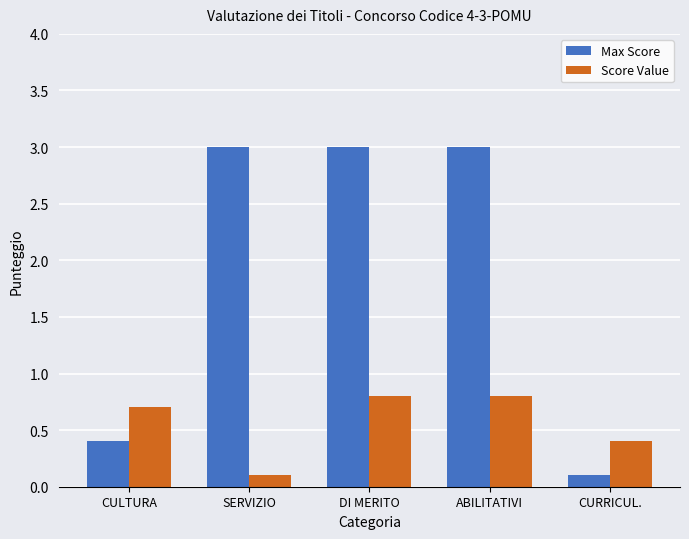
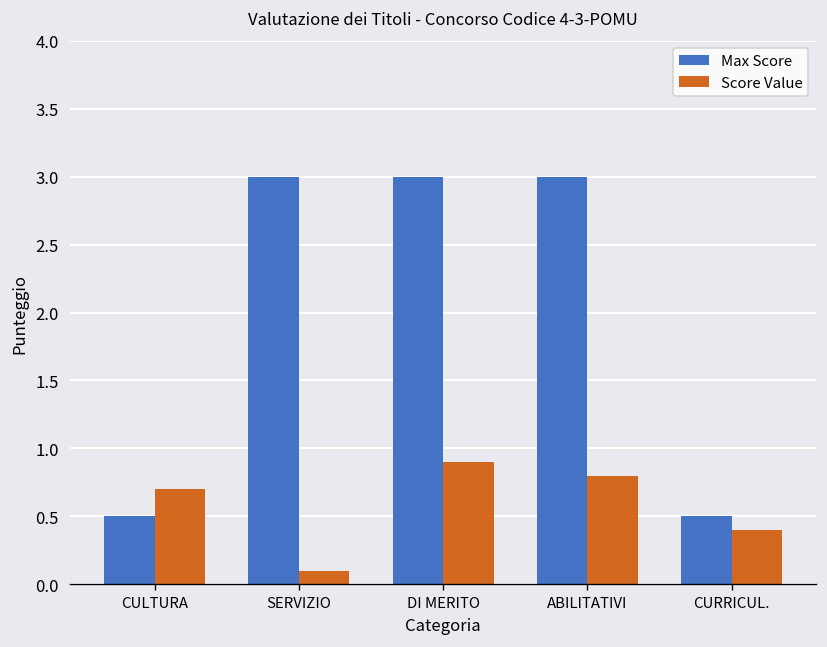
  {
    "Max Score": {
-     "CULTURA": 0.4,
+     "CULTURA": 0.5,
      "SERVIZIO": 3.0,
      "DI MERITO": 3.0,
      "ABILITATIVI": 3.0,
-     "CURRICUL.": 0.1
+     "CURRICUL.": 0.5
    },
    "Score Value": {
      "CULTURA": 0.7,
      "SERVIZIO": 0.1,
-     "DI MERITO": 0.8,
+     "DI MERITO": 0.9,
      "ABILITATIVI": 0.8,
      "CURRICUL.": 0.4
    }
  }
